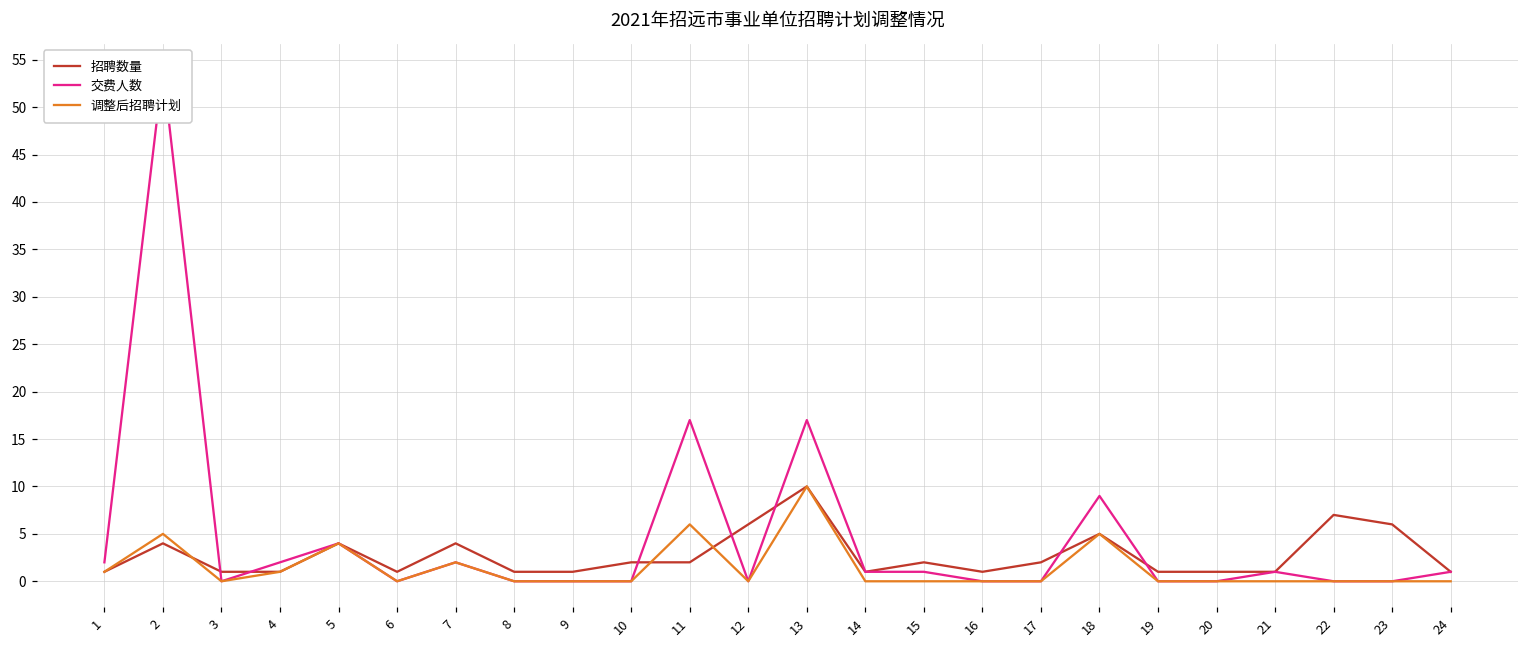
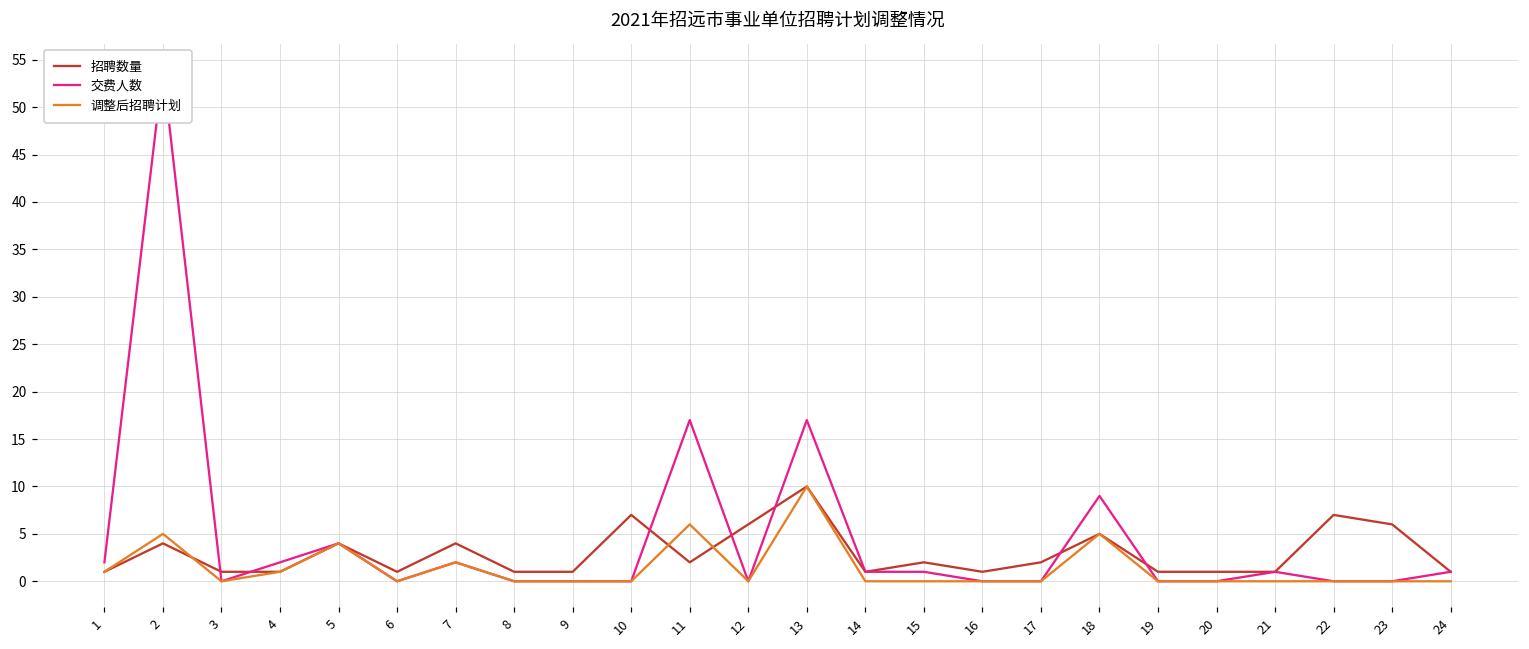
  {
    "招聘数量": {
      "2": 4,
      "3": 1,
      "6": 1,
      "7": 4,
      "8": 1,
      "9": 1,
-     "10": 2,
+     "10": 7,
      "11": 2,
      "12": 6,
      "15": 2,
      "16": 1,
      "17": 2,
      "19": 1,
      "20": 1,
      "22": 7,
      "23": 6
    },
    "交费人数": {
      "1": 2,
      "4": 2,
      "11": 17,
      "13": 17,
      "15": 1,
      "18": 9
    },
    "调整后招聘计划": {
      "2": 5,
      "11": 6,
      "14": 0,
      "15": 0,
      "21": 0,
      "24": 0
    }
  }
